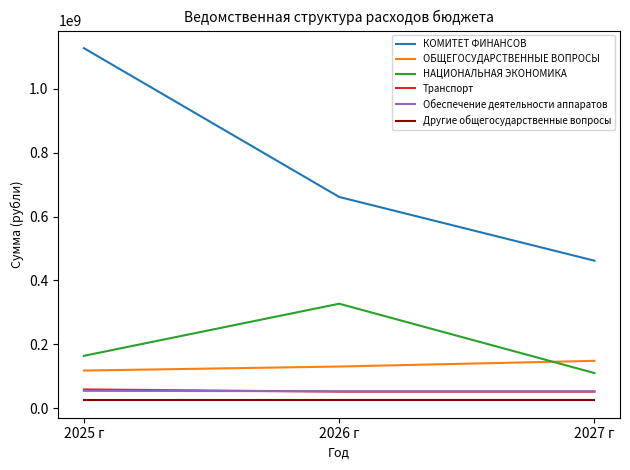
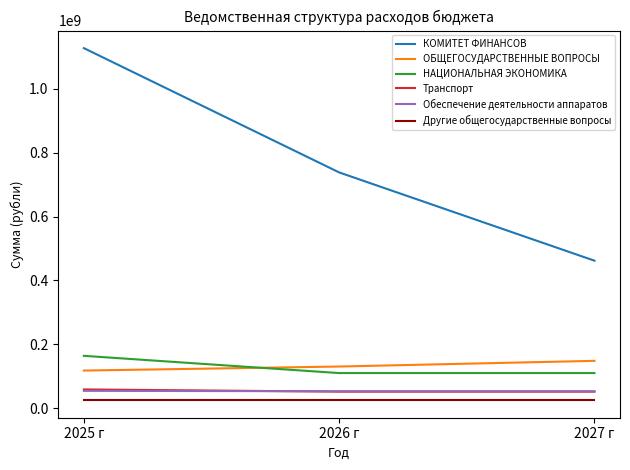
  {
    "КОМИТЕТ ФИНАНСОВ": {
      "2025 г": 1130000000,
-     "2026 г": 660000000,
+     "2026 г": 740000000,
      "2027 г": 460000000
    },
    "ОБЩЕГОСУДАРСТВЕННЫЕ ВОПРОСЫ": {
      "2025 г": 120000000,
      "2026 г": 130000000,
      "2027 г": 150000000
    },
    "НАЦИОНАЛЬНАЯ ЭКОНОМИКА": {
      "2025 г": 160000000,
-     "2026 г": 330000000,
+     "2026 г": 110000000,
      "2027 г": 110000000
    },
    "Другие общегосударственные вопросы": {
      "2025 г": 30000000,
      "2026 г": 30000000,
      "2027 г": 30000000
    }
  }
